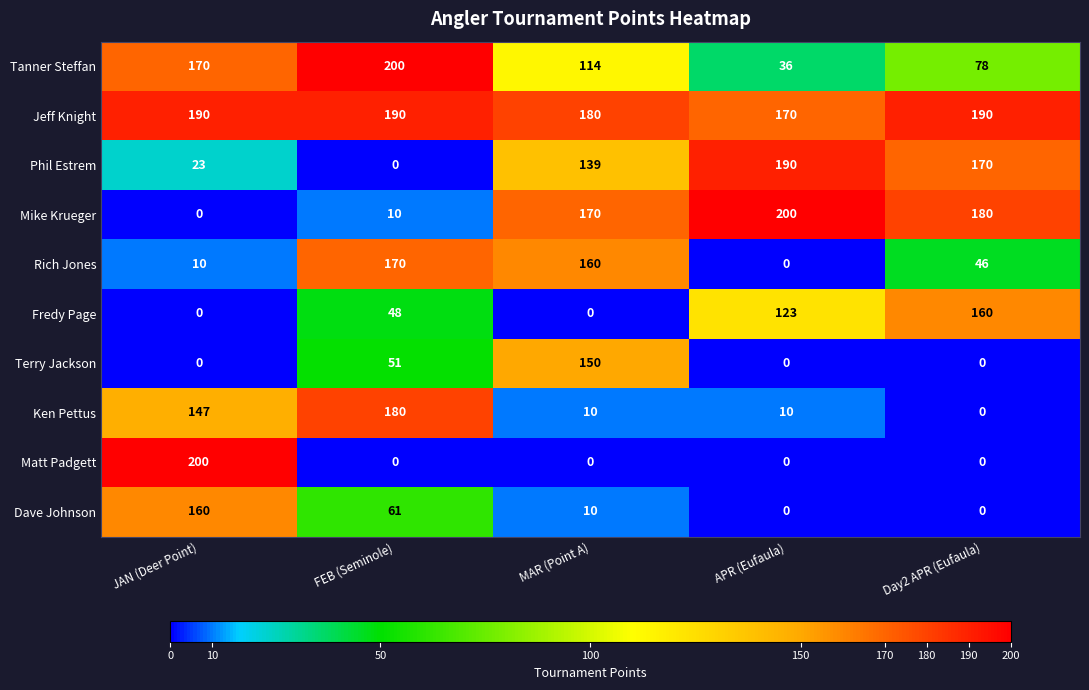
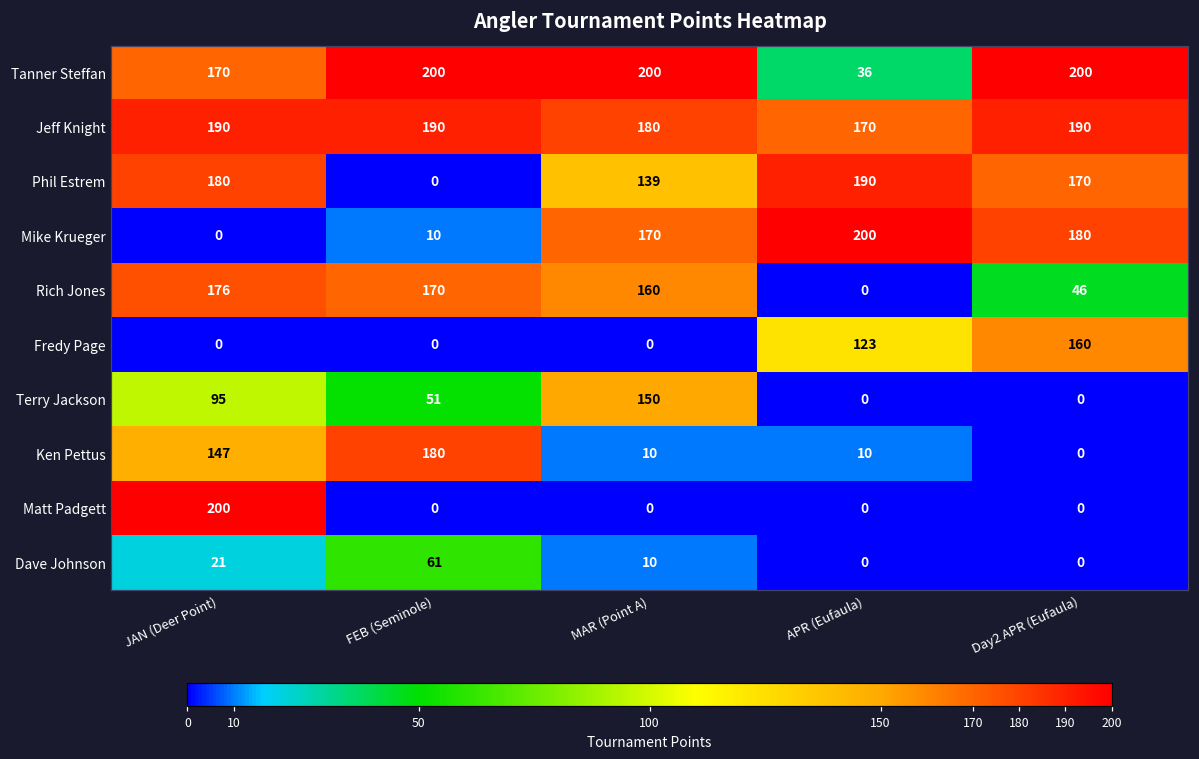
  {
    "Tanner Steffan": {
      "JAN (Deer Point)": 170,
      "FEB (Seminole)": 200,
-     "MAR (Point A)": 114,
+     "MAR (Point A)": 200,
      "APR (Eufaula)": 36,
-     "Day2 APR (Eufaula)": 78
+     "Day2 APR (Eufaula)": 200
    },
    "Jeff Knight": {
      "JAN (Deer Point)": 190,
      "FEB (Seminole)": 190,
      "MAR (Point A)": 180,
      "APR (Eufaula)": 170,
      "Day2 APR (Eufaula)": 190
    },
    "Phil Estrem": {
-     "JAN (Deer Point)": 23,
+     "JAN (Deer Point)": 180,
      "FEB (Seminole)": 0,
      "MAR (Point A)": 139,
      "APR (Eufaula)": 190,
      "Day2 APR (Eufaula)": 170
    },
    "Mike Krueger": {
      "JAN (Deer Point)": 0,
      "FEB (Seminole)": 10,
      "MAR (Point A)": 170,
      "APR (Eufaula)": 200,
      "Day2 APR (Eufaula)": 180
    },
    "Rich Jones": {
-     "JAN (Deer Point)": 10,
+     "JAN (Deer Point)": 176,
      "FEB (Seminole)": 170,
      "MAR (Point A)": 160,
      "APR (Eufaula)": 0,
      "Day2 APR (Eufaula)": 46
    },
    "Fredy Page": {
      "JAN (Deer Point)": 0,
-     "FEB (Seminole)": 48,
+     "FEB (Seminole)": 0,
      "MAR (Point A)": 0,
      "APR (Eufaula)": 123,
      "Day2 APR (Eufaula)": 160
    },
    "Terry Jackson": {
-     "JAN (Deer Point)": 0,
+     "JAN (Deer Point)": 95,
      "FEB (Seminole)": 51,
      "MAR (Point A)": 150,
      "APR (Eufaula)": 0,
      "Day2 APR (Eufaula)": 0
    },
    "Ken Pettus": {
      "JAN (Deer Point)": 147,
      "FEB (Seminole)": 180,
      "MAR (Point A)": 10,
      "APR (Eufaula)": 10,
      "Day2 APR (Eufaula)": 0
    },
    "Matt Padgett": {
      "JAN (Deer Point)": 200,
      "FEB (Seminole)": 0,
      "MAR (Point A)": 0,
      "APR (Eufaula)": 0,
      "Day2 APR (Eufaula)": 0
    },
    "Dave Johnson": {
-     "JAN (Deer Point)": 160,
+     "JAN (Deer Point)": 21,
      "FEB (Seminole)": 61,
      "MAR (Point A)": 10,
      "APR (Eufaula)": 0,
      "Day2 APR (Eufaula)": 0
    }
  }
